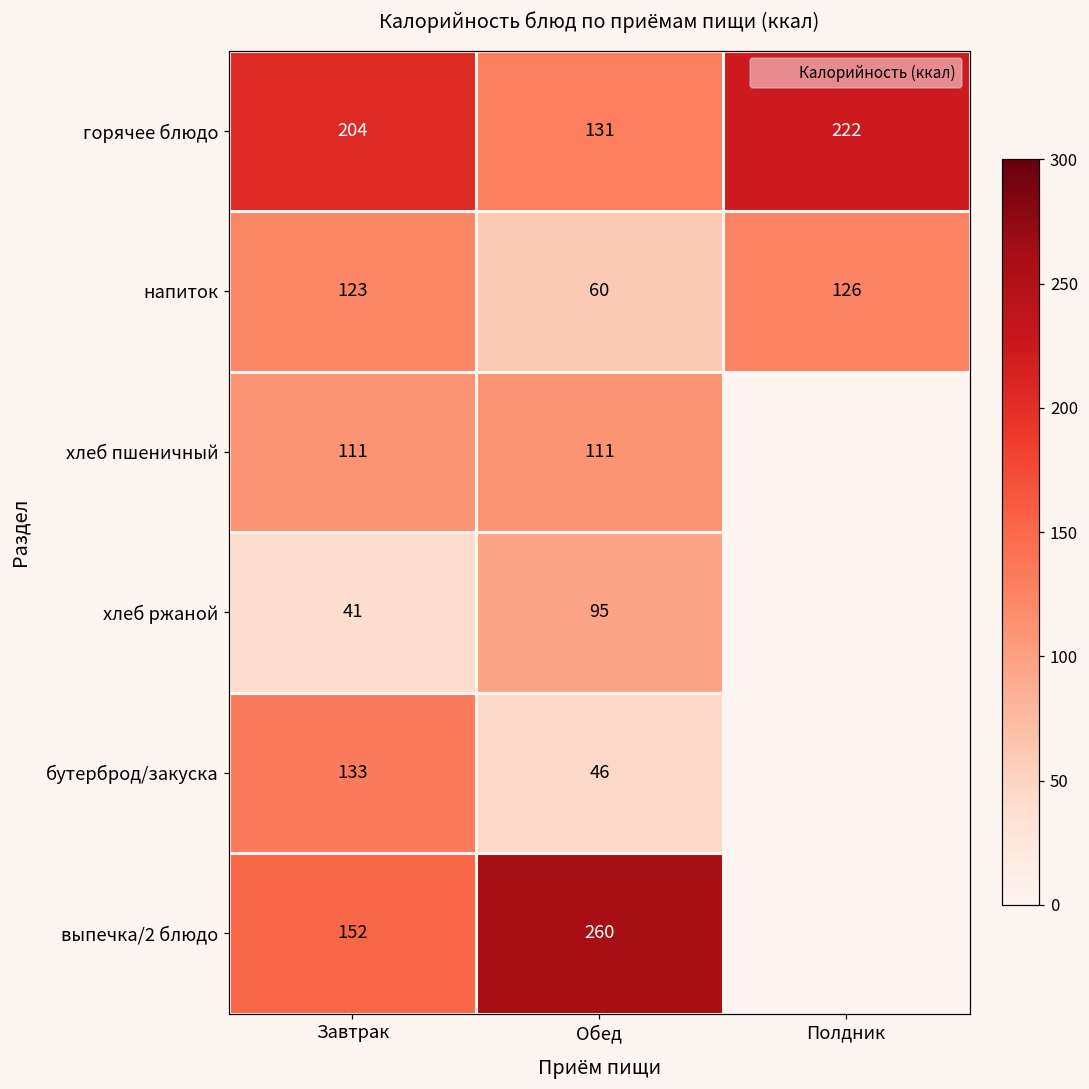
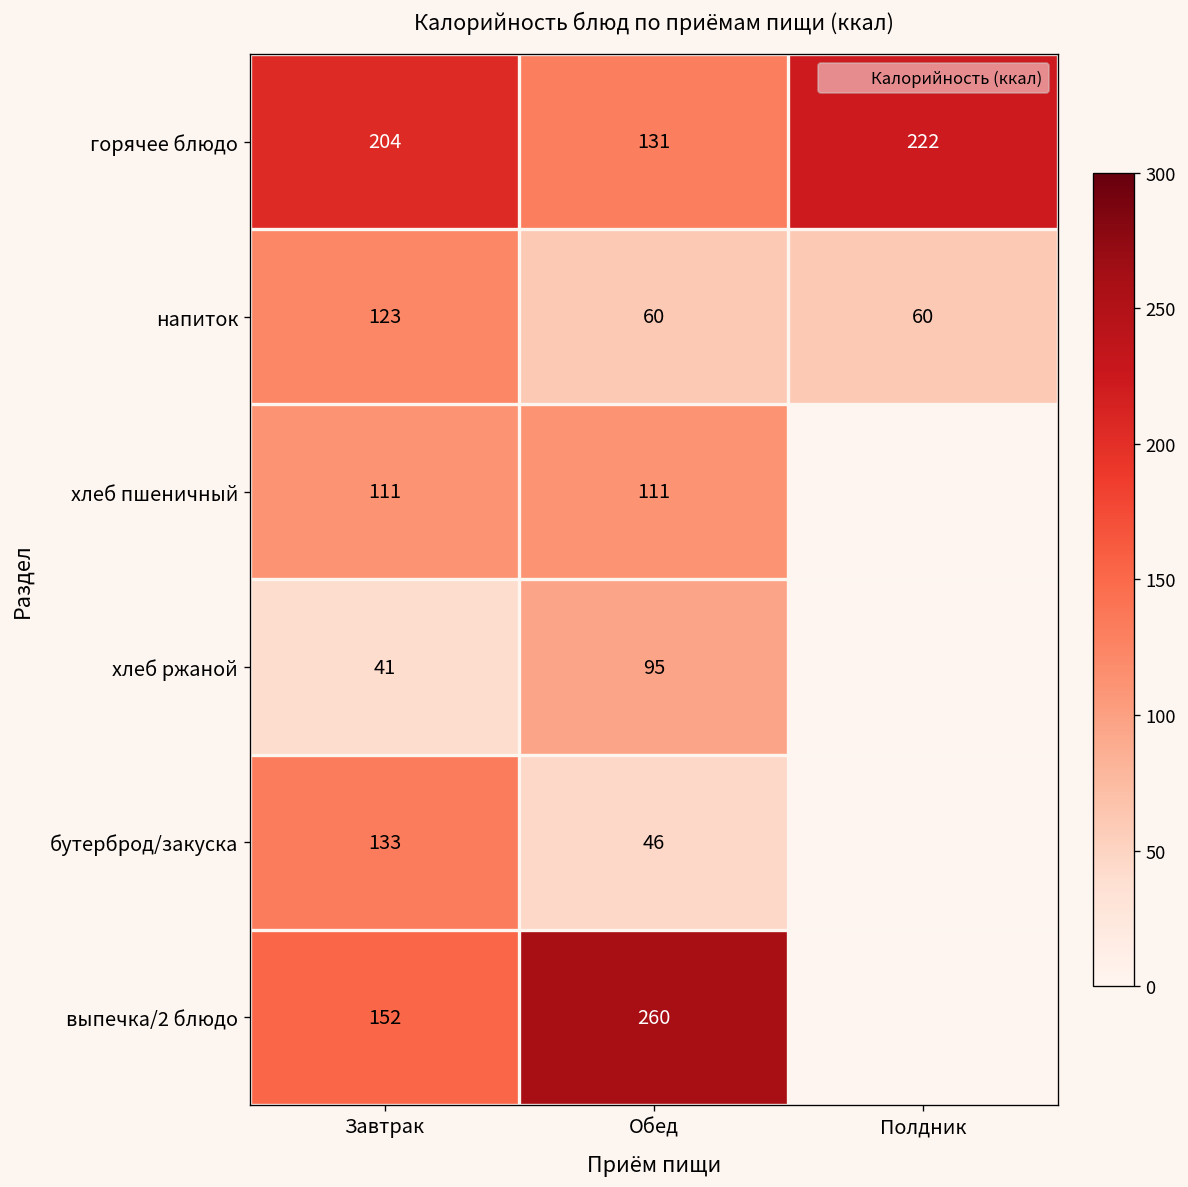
  {
    "горячее блюдо": {
      "Завтрак": 204,
      "Обед": 131,
      "Полдник": 222
    },
    "напиток": {
      "Завтрак": 123,
      "Обед": 60,
-     "Полдник": 126
+     "Полдник": 60
    },
    "хлеб пшеничный": {
      "Завтрак": 111,
      "Обед": 111
    },
    "хлеб ржаной": {
      "Завтрак": 41,
      "Обед": 95
    },
    "бутерброд/закуска": {
      "Завтрак": 133,
      "Обед": 46
    },
    "выпечка/2 блюдо": {
      "Завтрак": 152,
      "Обед": 260
    }
  }
